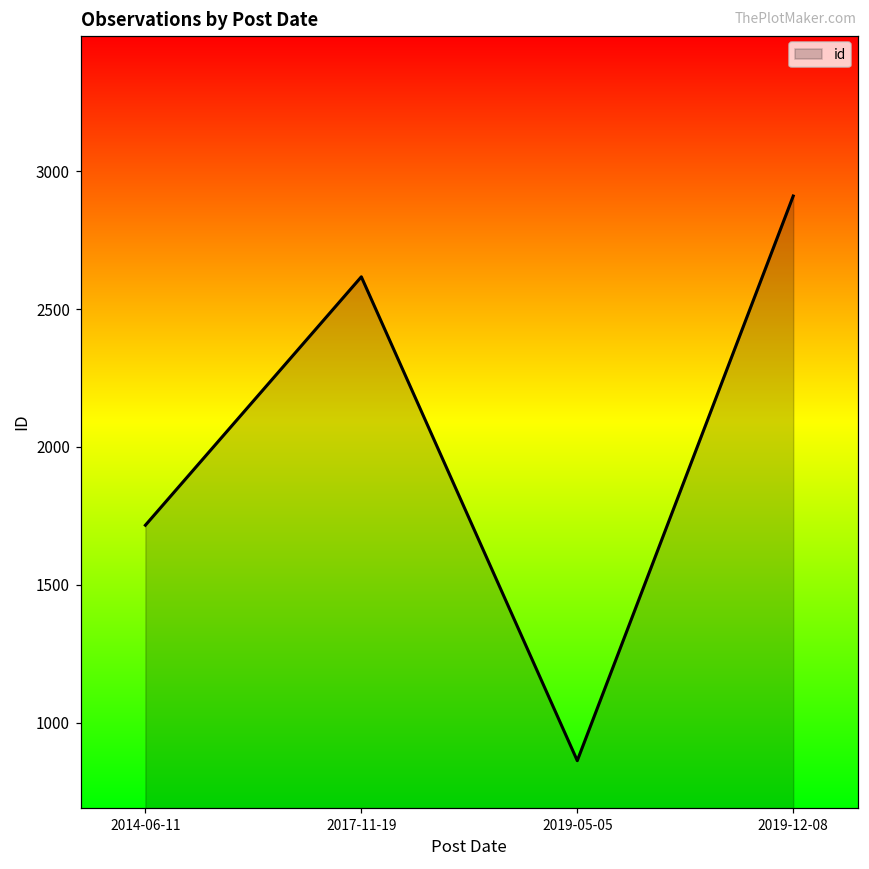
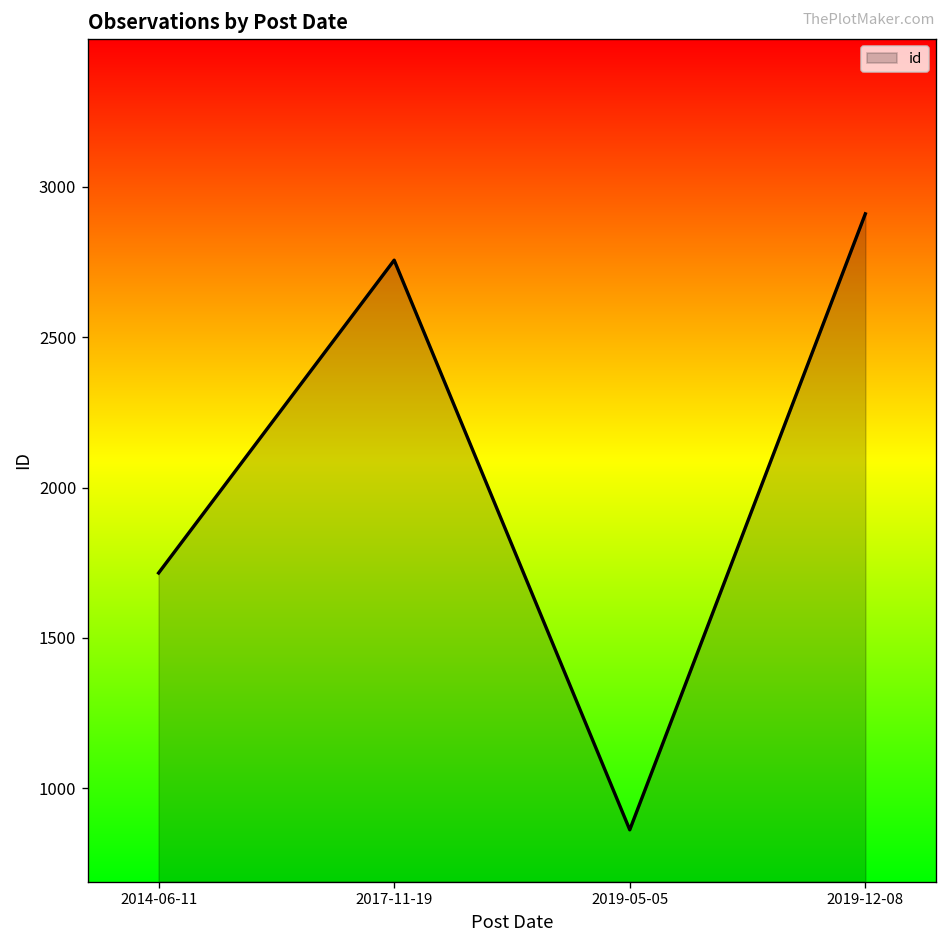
  {
    "2014-06-11": 1720,
-   "2017-11-19": 2620,
+   "2017-11-19": 2760,
    "2019-05-05": 860,
    "2019-12-08": 2910
  }
